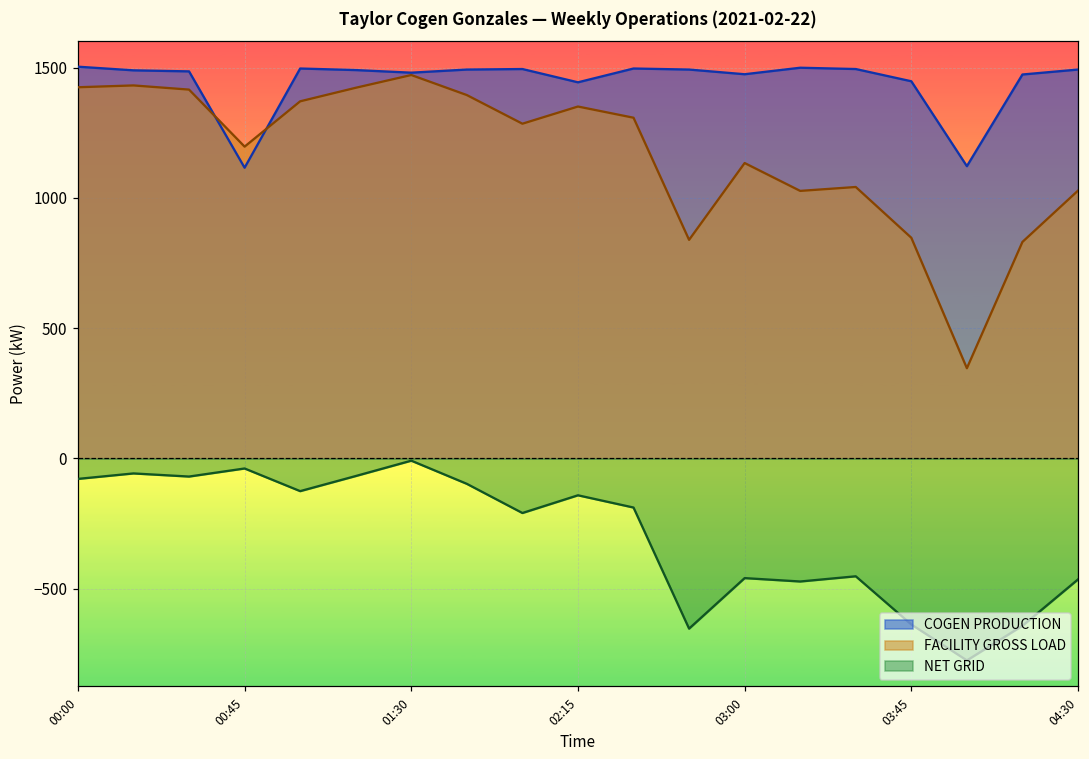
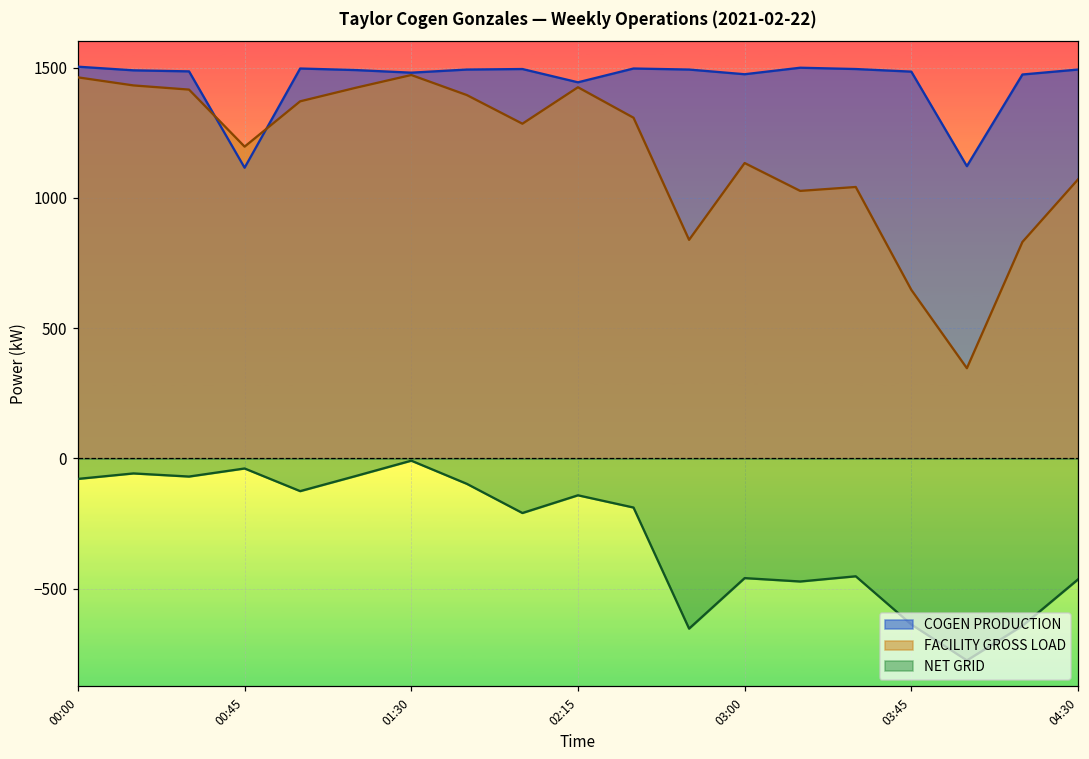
  {
    "COGEN PRODUCTION": {
      "00:00": 1500,
      "00:45": 1120,
      "02:15": 1440,
      "03:00": 1480,
-     "03:45": 1450,
+     "03:45": 1490,
      "04:30": 1490
    },
    "FACILITY GROSS LOAD": {
-     "00:00": 1430,
+     "00:00": 1460,
      "00:45": 1200,
-     "02:15": 1350,
+     "02:15": 1430,
      "03:00": 1130,
-     "03:45": 850,
-     "04:30": 1030
+     "03:45": 650,
+     "04:30": 1070
    }
  }
